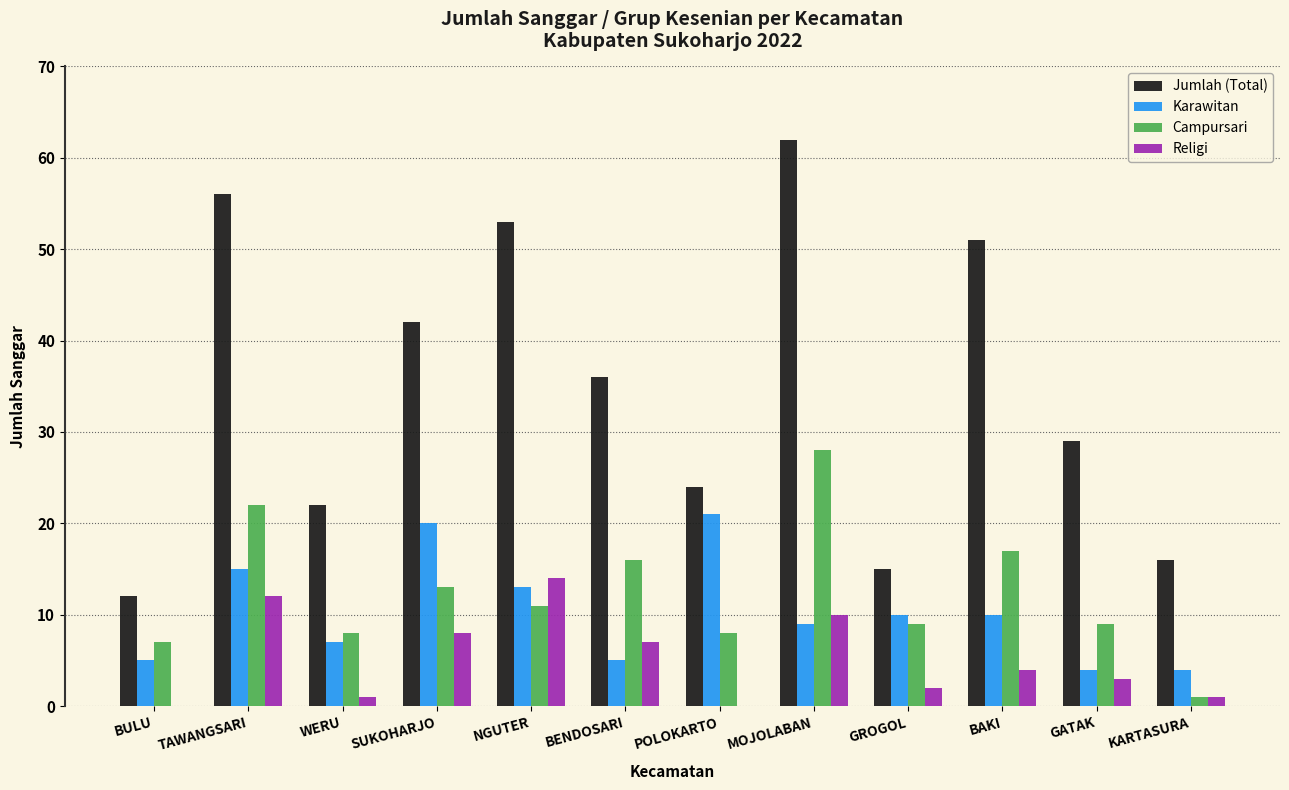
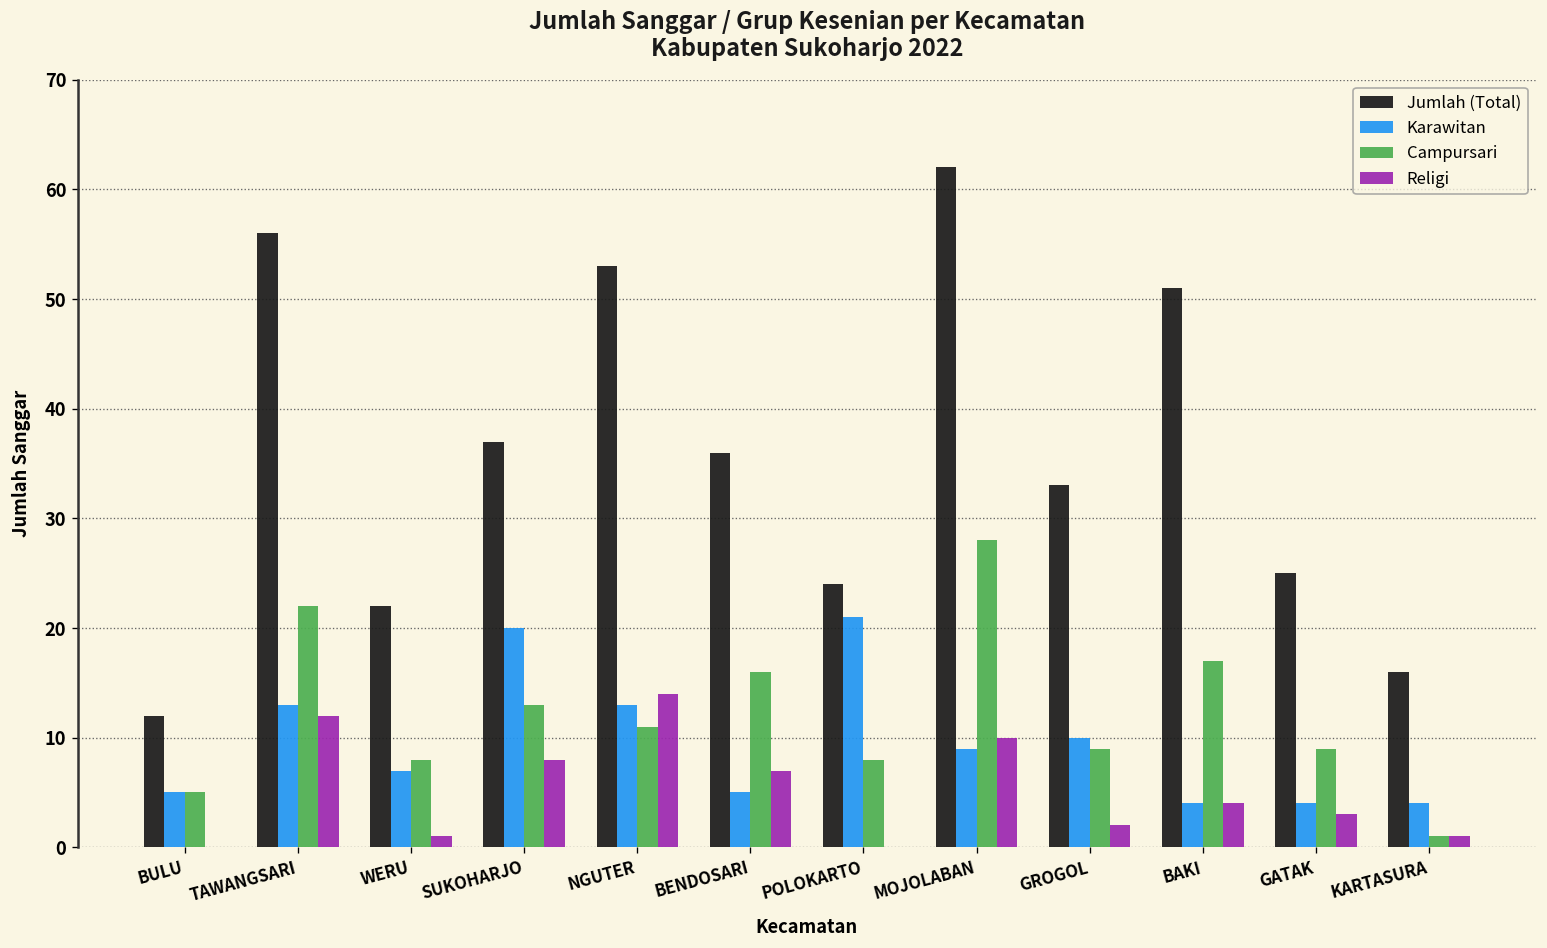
  {
    "Jumlah (Total)": {
      "BULU": 12,
      "TAWANGSARI": 56,
      "WERU": 22,
-     "SUKOHARJO": 42,
+     "SUKOHARJO": 37,
      "NGUTER": 53,
      "BENDOSARI": 36,
      "POLOKARTO": 24,
      "MOJOLABAN": 62,
-     "GROGOL": 15,
+     "GROGOL": 33,
      "BAKI": 51,
-     "GATAK": 29,
+     "GATAK": 25,
      "KARTASURA": 16
    },
    "Karawitan": {
      "BULU": 5,
-     "TAWANGSARI": 15,
+     "TAWANGSARI": 13,
      "WERU": 7,
      "SUKOHARJO": 20,
      "NGUTER": 13,
      "BENDOSARI": 5,
      "POLOKARTO": 21,
      "MOJOLABAN": 9,
      "GROGOL": 10,
-     "BAKI": 10,
+     "BAKI": 4,
      "GATAK": 4,
      "KARTASURA": 4
    },
    "Campursari": {
-     "BULU": 7,
+     "BULU": 5,
      "TAWANGSARI": 22,
      "WERU": 8,
      "SUKOHARJO": 13,
      "NGUTER": 11,
      "BENDOSARI": 16,
      "POLOKARTO": 8,
      "MOJOLABAN": 28,
      "GROGOL": 9,
      "BAKI": 17,
      "GATAK": 9,
      "KARTASURA": 1
    },
    "Religi": {
      "BULU": 0,
      "TAWANGSARI": 12,
      "WERU": 1,
      "SUKOHARJO": 8,
      "NGUTER": 14,
      "BENDOSARI": 7,
      "POLOKARTO": 0,
      "MOJOLABAN": 10,
      "GROGOL": 2,
      "BAKI": 4,
      "GATAK": 3,
      "KARTASURA": 1
    }
  }
